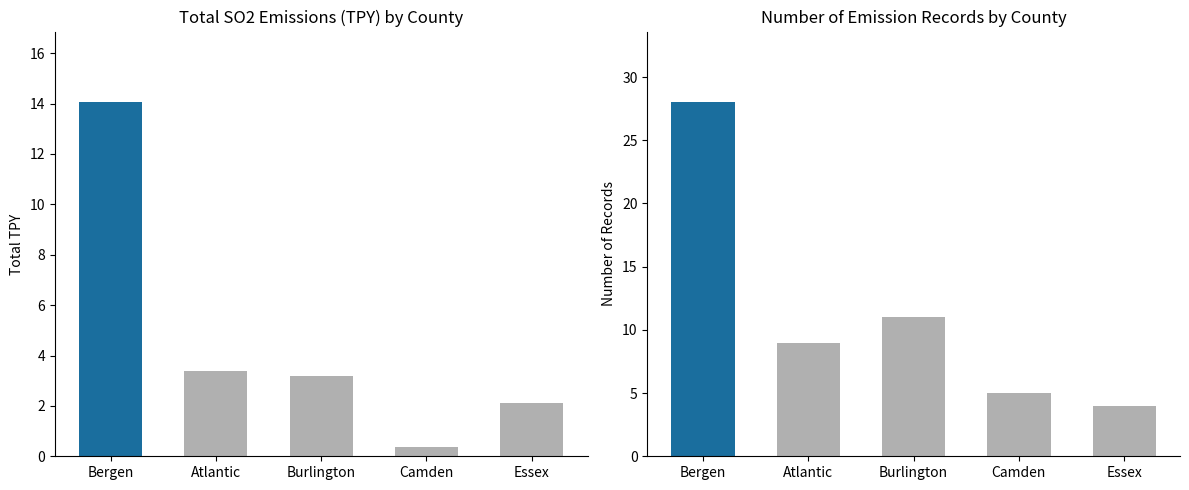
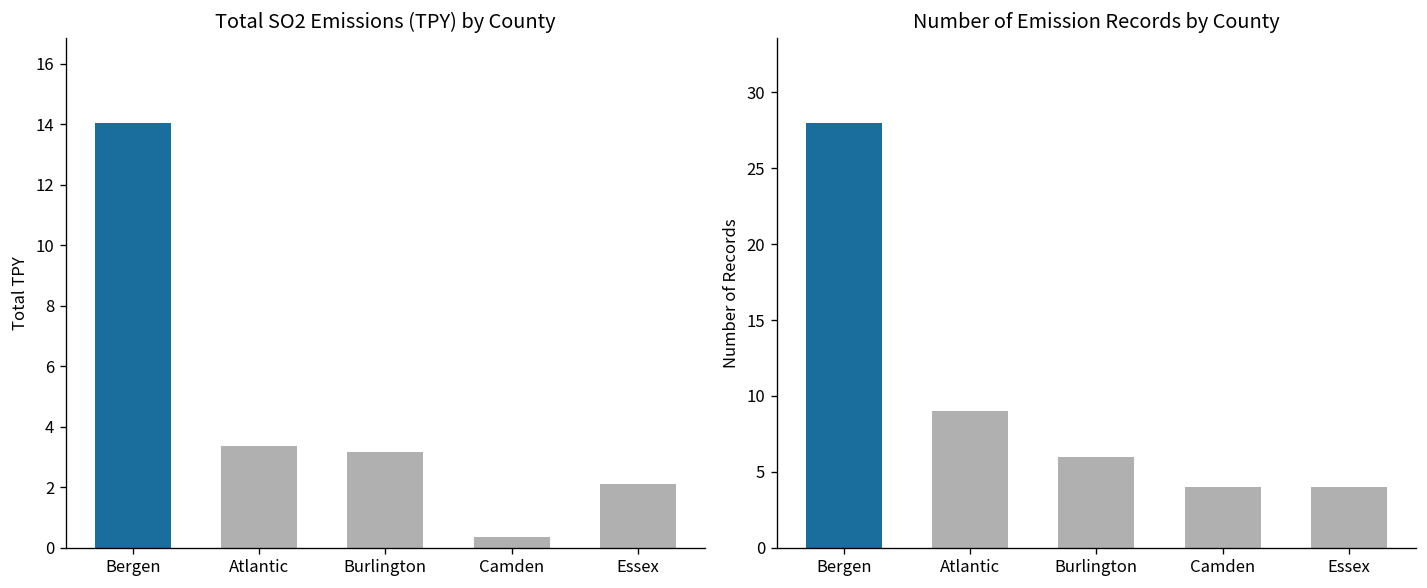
  {
    "Total SO2 Emissions (TPY) by County": {
      "Bergen": 14.1,
      "Atlantic": 3.4,
      "Burlington": 3.2,
      "Camden": 0.4,
      "Essex": 2.1
    },
    "Number of Emission Records by County": {
      "Bergen": 28,
      "Atlantic": 9,
-     "Burlington": 11,
-     "Camden": 5,
+     "Burlington": 6,
+     "Camden": 4,
      "Essex": 4
    }
  }
